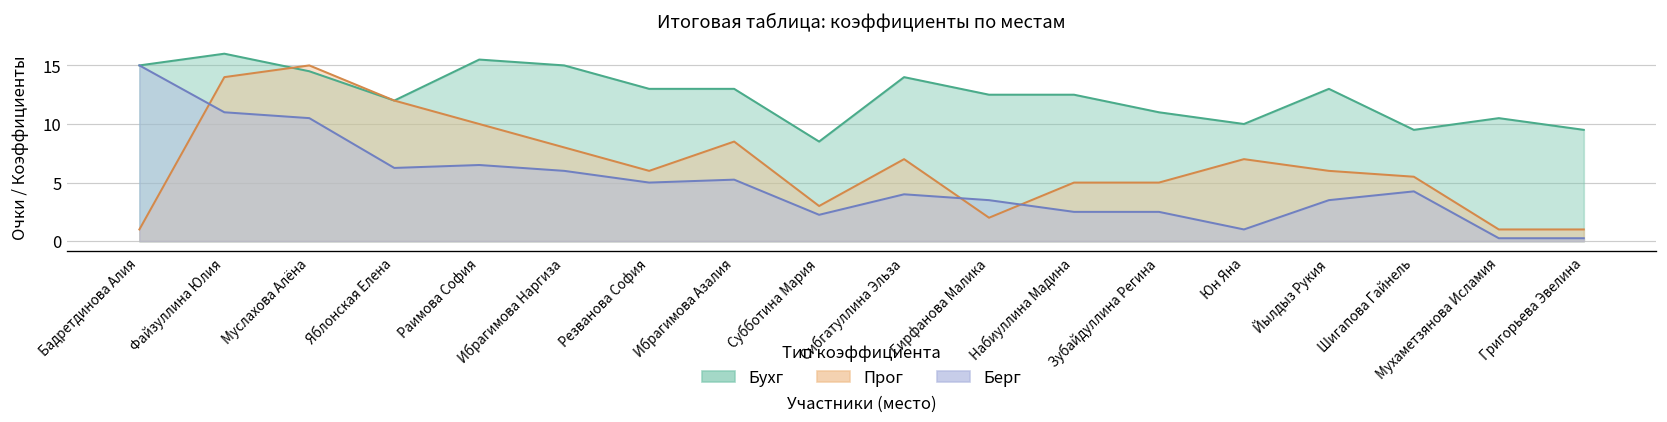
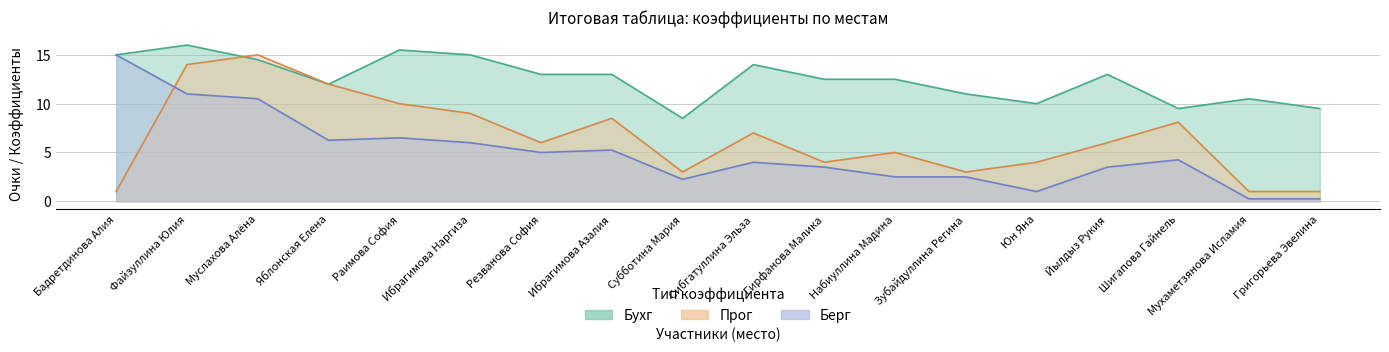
  {
    "Прог": {
      "Бадретдинова Алия": 1,
      "Файзуллина Юлия": 14,
      "Муслахова Алёна": 15,
      "Раимова София": 10,
-     "Ибрагимова Наргиза": 8,
+     "Ибрагимова Наргиза": 9,
      "Резванова София": 6,
      "Ибрагимова Азалия": 9,
      "Субботина Мария": 3,
      "Сибгатуллина Эльза": 7,
-     "Гирфанова Малика": 2,
+     "Гирфанова Малика": 4,
      "Набиуллина Мадина": 5,
-     "Зубайдуллина Регина": 5,
-     "Юн Яна": 7,
+     "Зубайдуллина Регина": 3,
+     "Юн Яна": 4,
      "Йылдыз Рукия": 6,
-     "Шигапова Гайнель": 6,
+     "Шигапова Гайнель": 8,
      "Мухаметзянова Исламия": 1,
      "Григорьева Эвелина": 1
    }
  }
